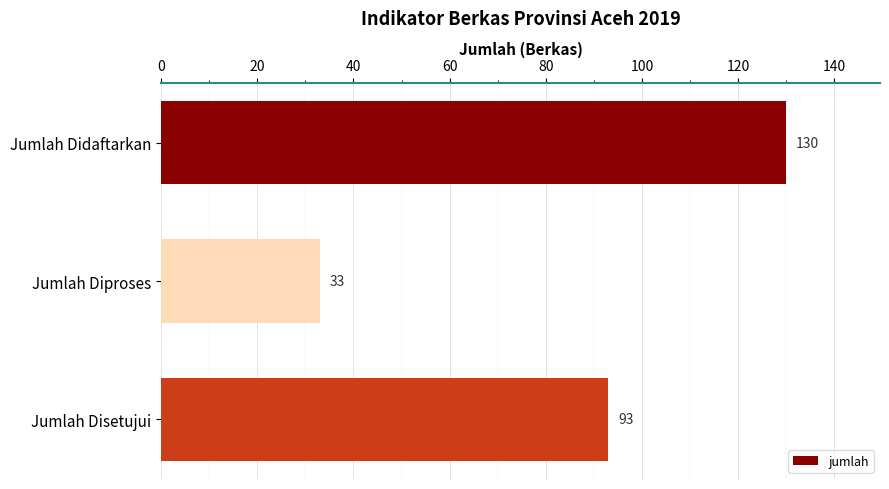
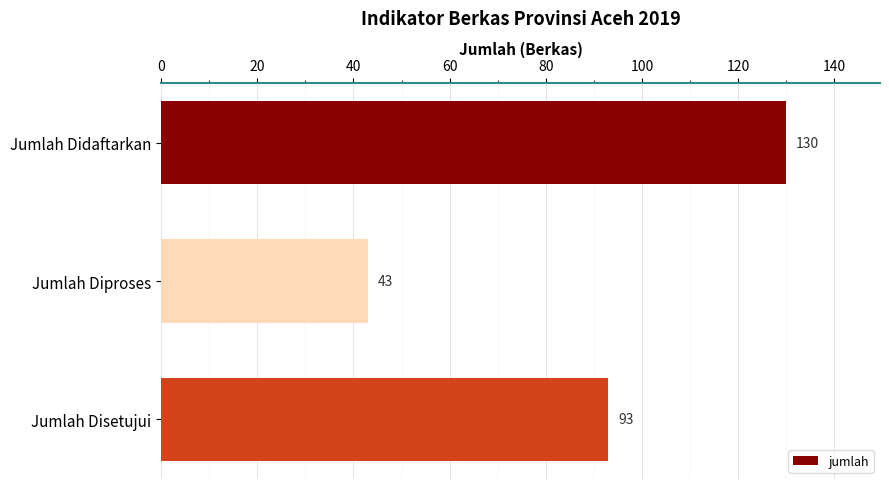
  {
    "Jumlah Didaftarkan": 130,
-   "Jumlah Diproses": 33,
+   "Jumlah Diproses": 43,
    "Jumlah Disetujui": 93
  }
